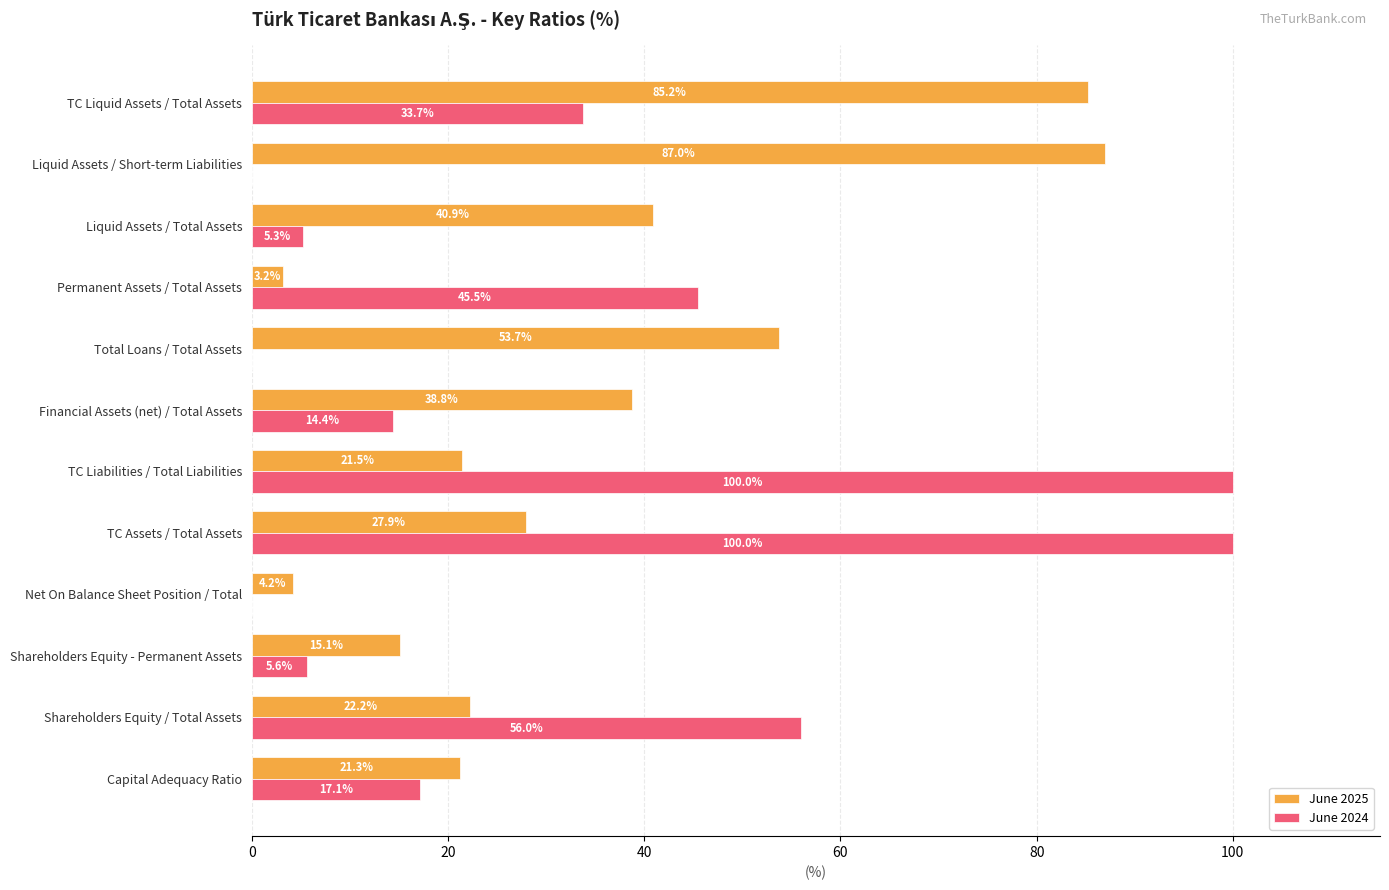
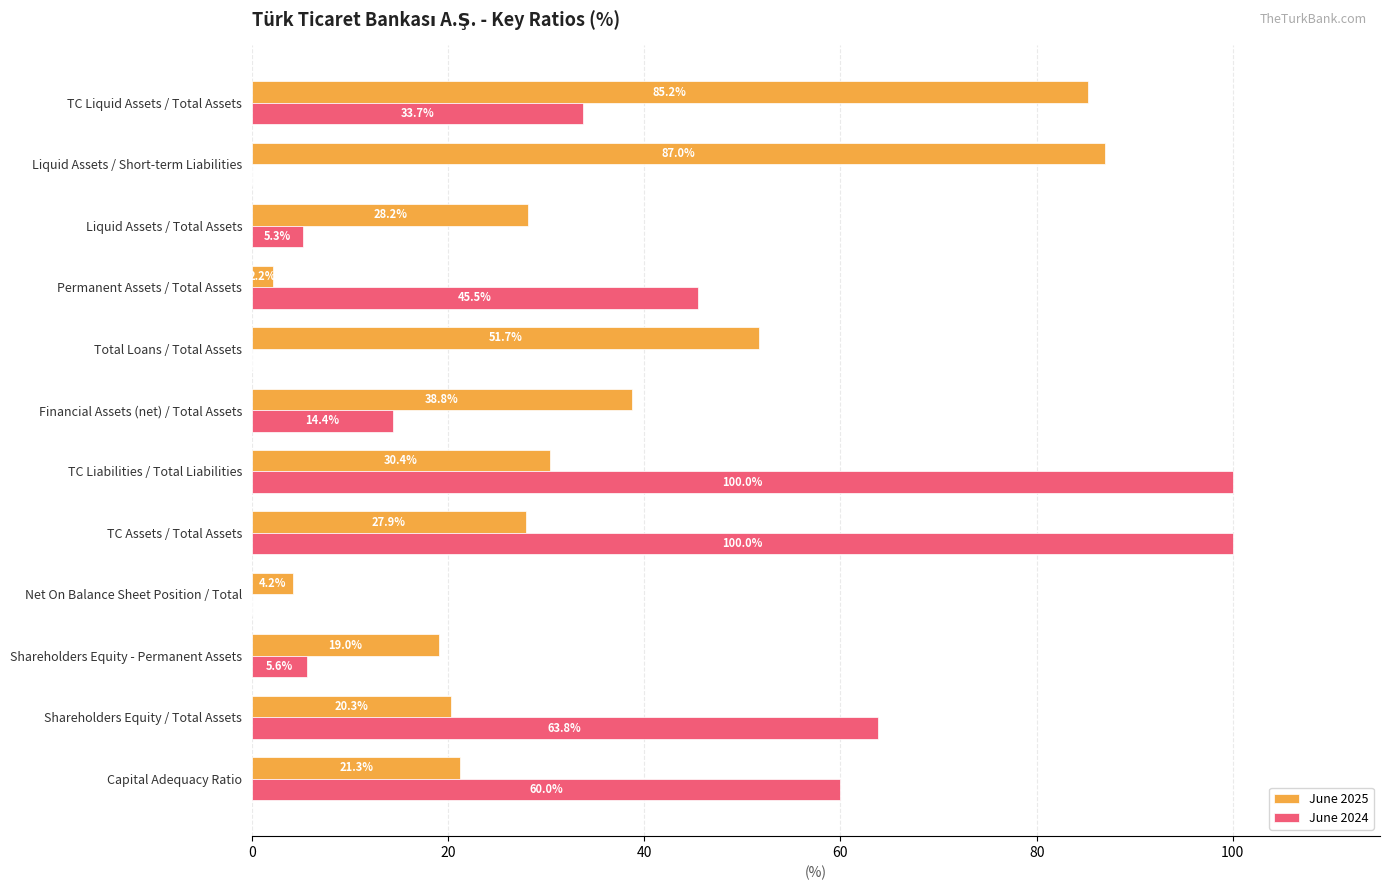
  {
    "June 2025": {
      "TC Liquid Assets / Total Assets": "85.2%",
      "Liquid Assets / Short-term Liabilities": "87.0%",
-     "Liquid Assets / Total Assets": "40.9%",
-     "Permanent Assets / Total Assets": "3.2%",
-     "Total Loans / Total Assets": "53.7%",
+     "Liquid Assets / Total Assets": "28.2%",
+     "Permanent Assets / Total Assets": "2.2%",
+     "Total Loans / Total Assets": "51.7%",
      "Financial Assets (net) / Total Assets": "38.8%",
-     "TC Liabilities / Total Liabilities": "21.5%",
+     "TC Liabilities / Total Liabilities": "30.4%",
      "TC Assets / Total Assets": "27.9%",
      "Net On Balance Sheet Position / Total": "4.2%",
-     "Shareholders Equity - Permanent Assets": "15.1%",
-     "Shareholders Equity / Total Assets": "22.2%",
+     "Shareholders Equity - Permanent Assets": "19.0%",
+     "Shareholders Equity / Total Assets": "20.3%",
      "Capital Adequacy Ratio": "21.3%"
    },
    "June 2024": {
      "TC Liquid Assets / Total Assets": "33.7%",
      "Liquid Assets / Total Assets": "5.3%",
      "Permanent Assets / Total Assets": "45.5%",
      "Financial Assets (net) / Total Assets": "14.4%",
      "TC Liabilities / Total Liabilities": "100.0%",
      "TC Assets / Total Assets": "100.0%",
      "Shareholders Equity - Permanent Assets": "5.6%",
-     "Shareholders Equity / Total Assets": "56.0%",
-     "Capital Adequacy Ratio": "17.1%"
+     "Shareholders Equity / Total Assets": "63.8%",
+     "Capital Adequacy Ratio": "60.0%"
    }
  }
